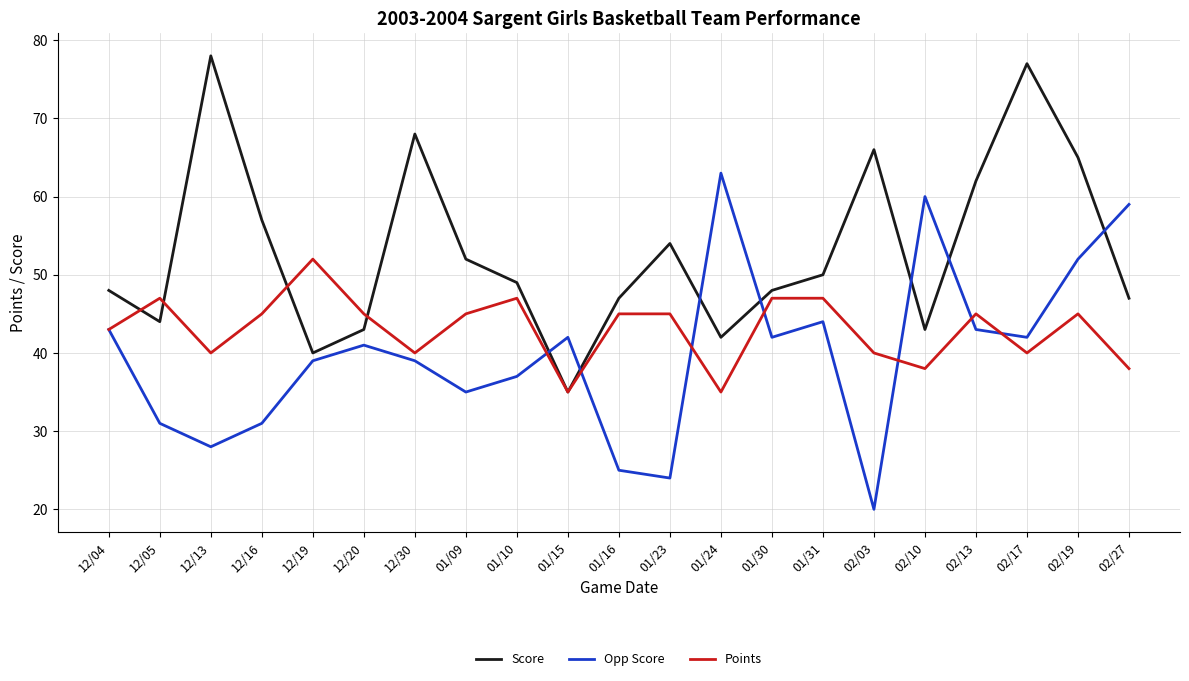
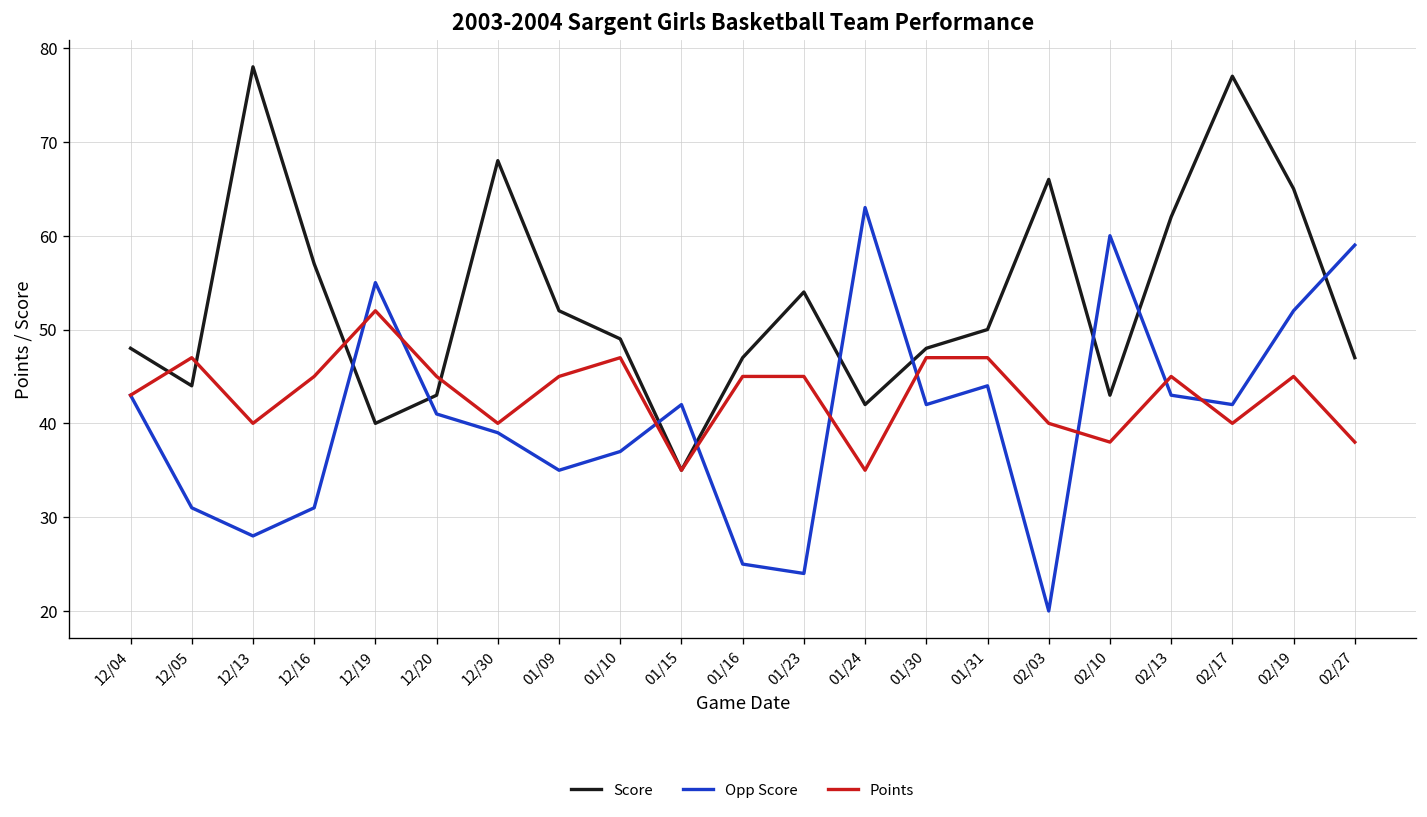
  {
    "Score": {
      "12/04": 48,
      "12/05": 44,
      "12/13": 78,
      "12/16": 57,
      "12/19": 40,
      "12/20": 43,
      "12/30": 68,
      "01/09": 52,
      "01/10": 49,
      "01/16": 47,
      "01/23": 54,
      "01/24": 42,
      "01/30": 48,
      "01/31": 50,
      "02/03": 66,
      "02/10": 43,
      "02/13": 62,
      "02/17": 77,
      "02/19": 65,
      "02/27": 47
    },
    "Opp Score": {
      "12/05": 31,
      "12/13": 28,
      "12/16": 31,
-     "12/19": 39,
+     "12/19": 55,
      "12/20": 41,
      "12/30": 39,
      "01/09": 35,
      "01/10": 37,
      "01/15": 42,
      "01/16": 25,
      "01/23": 24,
      "01/24": 63,
      "01/30": 42,
      "01/31": 44,
      "02/03": 20,
      "02/10": 60,
      "02/13": 43,
      "02/17": 42,
      "02/19": 52,
      "02/27": 59
    },
    "Points": {
      "12/05": 47,
      "12/13": 40,
      "12/16": 45,
      "12/19": 52,
      "12/20": 45,
      "12/30": 40,
      "01/09": 45,
      "01/10": 47,
      "01/16": 45,
      "01/23": 45,
      "01/24": 35,
      "01/30": 47,
      "01/31": 47,
      "02/03": 40,
      "02/10": 38,
      "02/13": 45,
      "02/17": 40,
      "02/19": 45,
      "02/27": 38
    }
  }
